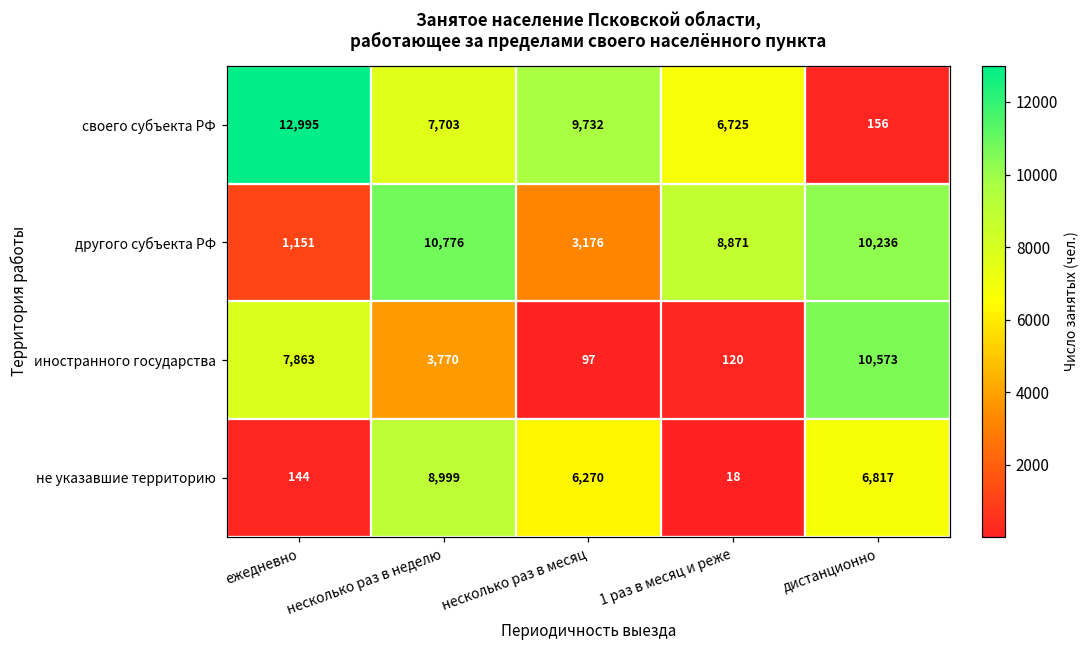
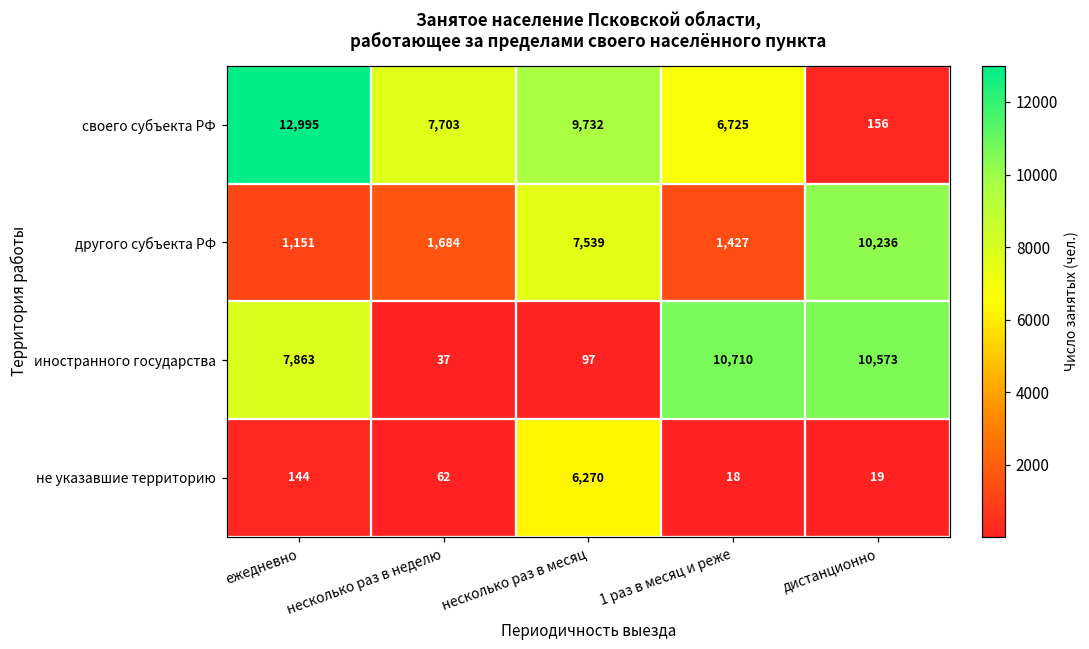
  {
    "своего субъекта РФ": {
      "ежедневно": "12,995",
      "несколько раз в неделю": "7,703",
      "несколько раз в месяц": "9,732",
      "1 раз в месяц и реже": "6,725",
      "дистанционно": "156"
    },
    "другого субъекта РФ": {
      "ежедневно": "1,151",
-     "несколько раз в неделю": "10,776",
-     "несколько раз в месяц": "3,176",
-     "1 раз в месяц и реже": "8,871",
+     "несколько раз в неделю": "1,684",
+     "несколько раз в месяц": "7,539",
+     "1 раз в месяц и реже": "1,427",
      "дистанционно": "10,236"
    },
    "иностранного государства": {
      "ежедневно": "7,863",
-     "несколько раз в неделю": "3,770",
+     "несколько раз в неделю": "37",
      "несколько раз в месяц": "97",
-     "1 раз в месяц и реже": "120",
+     "1 раз в месяц и реже": "10,710",
      "дистанционно": "10,573"
    },
    "не указавшие территорию": {
      "ежедневно": "144",
-     "несколько раз в неделю": "8,999",
+     "несколько раз в неделю": "62",
      "несколько раз в месяц": "6,270",
      "1 раз в месяц и реже": "18",
-     "дистанционно": "6,817"
+     "дистанционно": "19"
    }
  }
